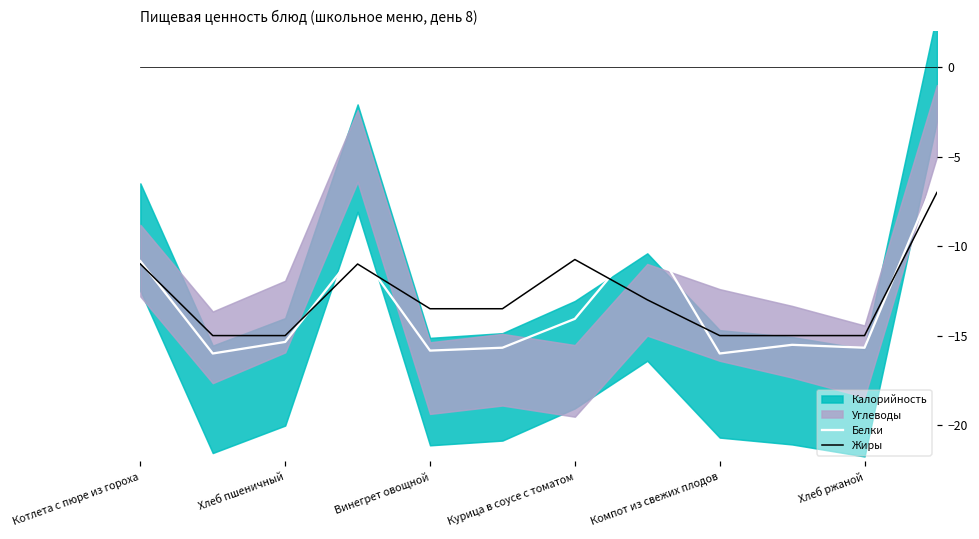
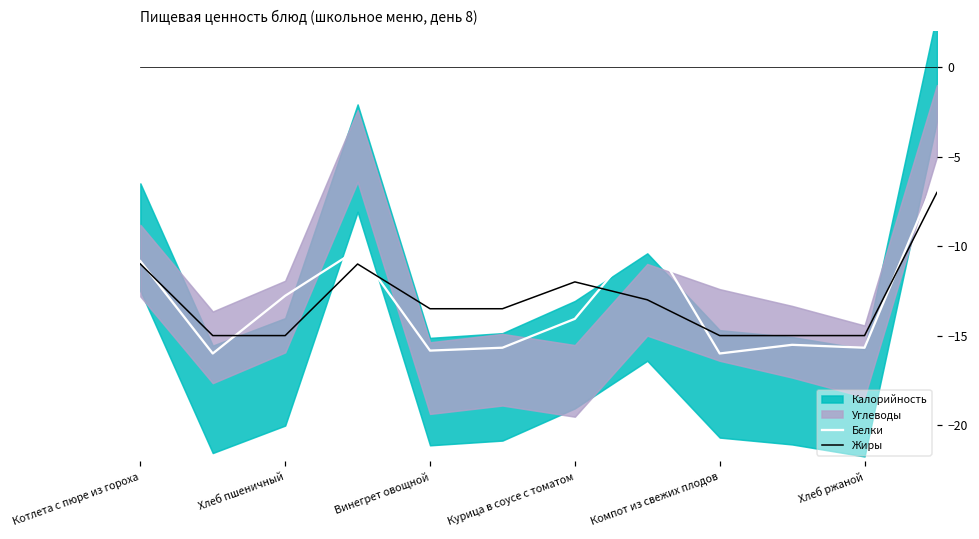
  {
    "Белки": {
      "Котлета с пюре из гороха": -10.8,
-     "Хлеб пшеничный": -15.4,
+     "Хлеб пшеничный": -12.8,
      "Винегрет овощной": -15.8,
      "Курица в соусе с томатом": -14.1,
      "Компот из свежих плодов": -16.0
    },
    "Жиры": {
      "Котлета с пюре из гороха": -11.0,
      "Хлеб пшеничный": -15.0,
      "Винегрет овощной": -13.5,
-     "Курица в соусе с томатом": -10.8,
+     "Курица в соусе с томатом": -12.0,
      "Компот из свежих плодов": -15.0,
      "Хлеб ржаной": -15.0
    }
  }
